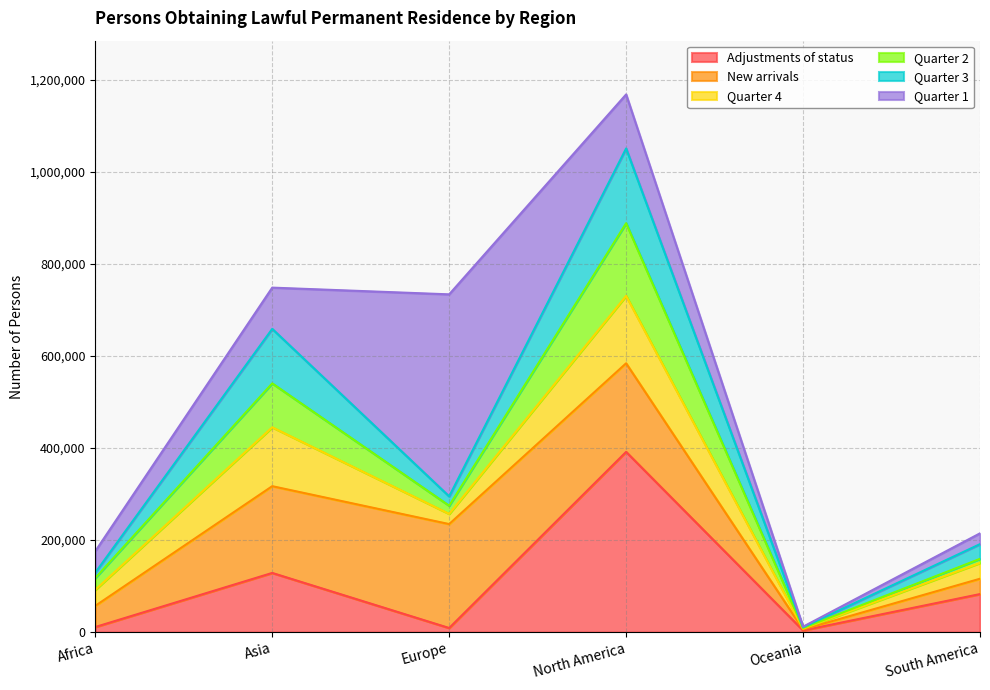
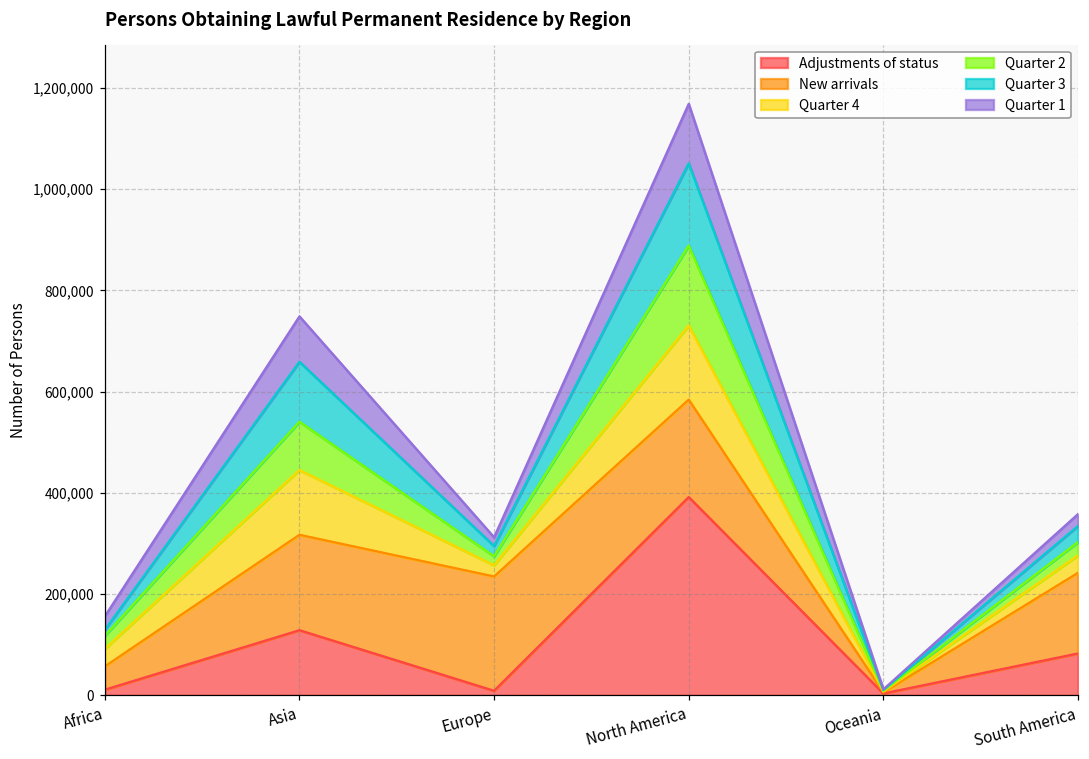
  {
    "Adjustments of status": {
      "Africa": "10,000",
      "Asia": "130,000",
      "Europe": "10,000",
      "North America": "390,000",
      "South America": "80,000"
    },
    "New arrivals": {
      "Africa": "50,000",
      "Asia": "190,000",
      "Europe": "230,000",
      "North America": "190,000",
-     "South America": "30,000"
+     "South America": "160,000"
    },
    "Quarter 4": {
      "Africa": "30,000",
      "Asia": "130,000",
      "Europe": "20,000",
      "North America": "150,000",
      "South America": "30,000"
    },
    "Quarter 2": {
      "Africa": "30,000",
      "Asia": "100,000",
      "Europe": "20,000",
      "North America": "160,000",
-     "South America": "10,000"
+     "South America": "30,000"
    },
    "Quarter 3": {
      "Africa": "10,000",
      "Asia": "120,000",
      "Europe": "20,000",
      "North America": "160,000",
      "South America": "30,000"
    },
    "Quarter 1": {
-     "Africa": "50,000",
+     "Africa": "30,000",
      "Asia": "90,000",
-     "Europe": "440,000",
+     "Europe": "20,000",
      "North America": "120,000",
      "South America": "20,000"
    }
  }
